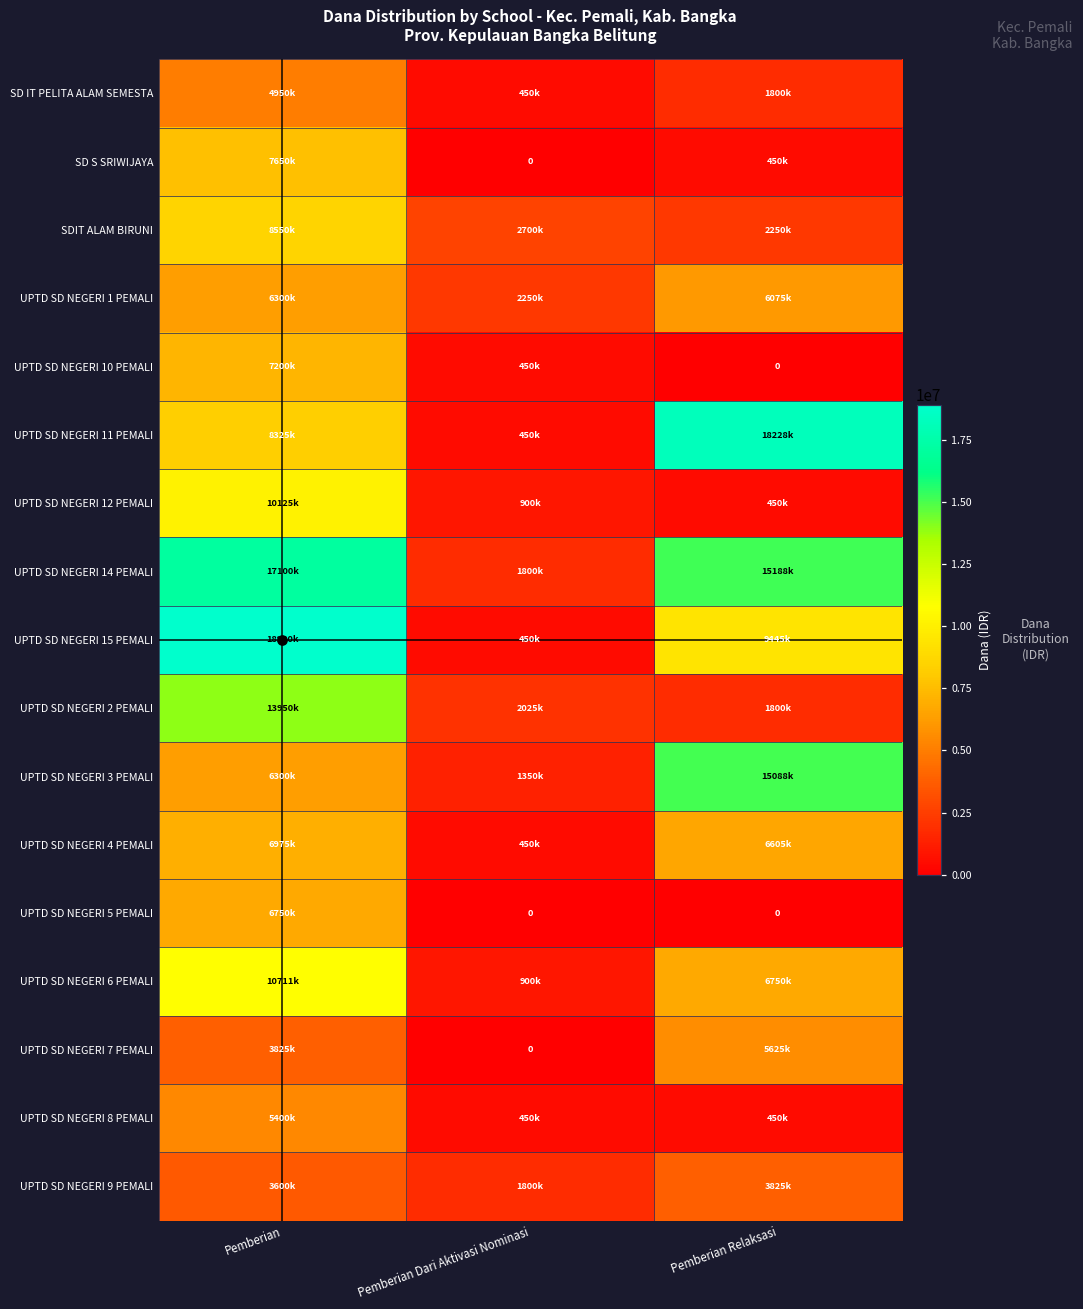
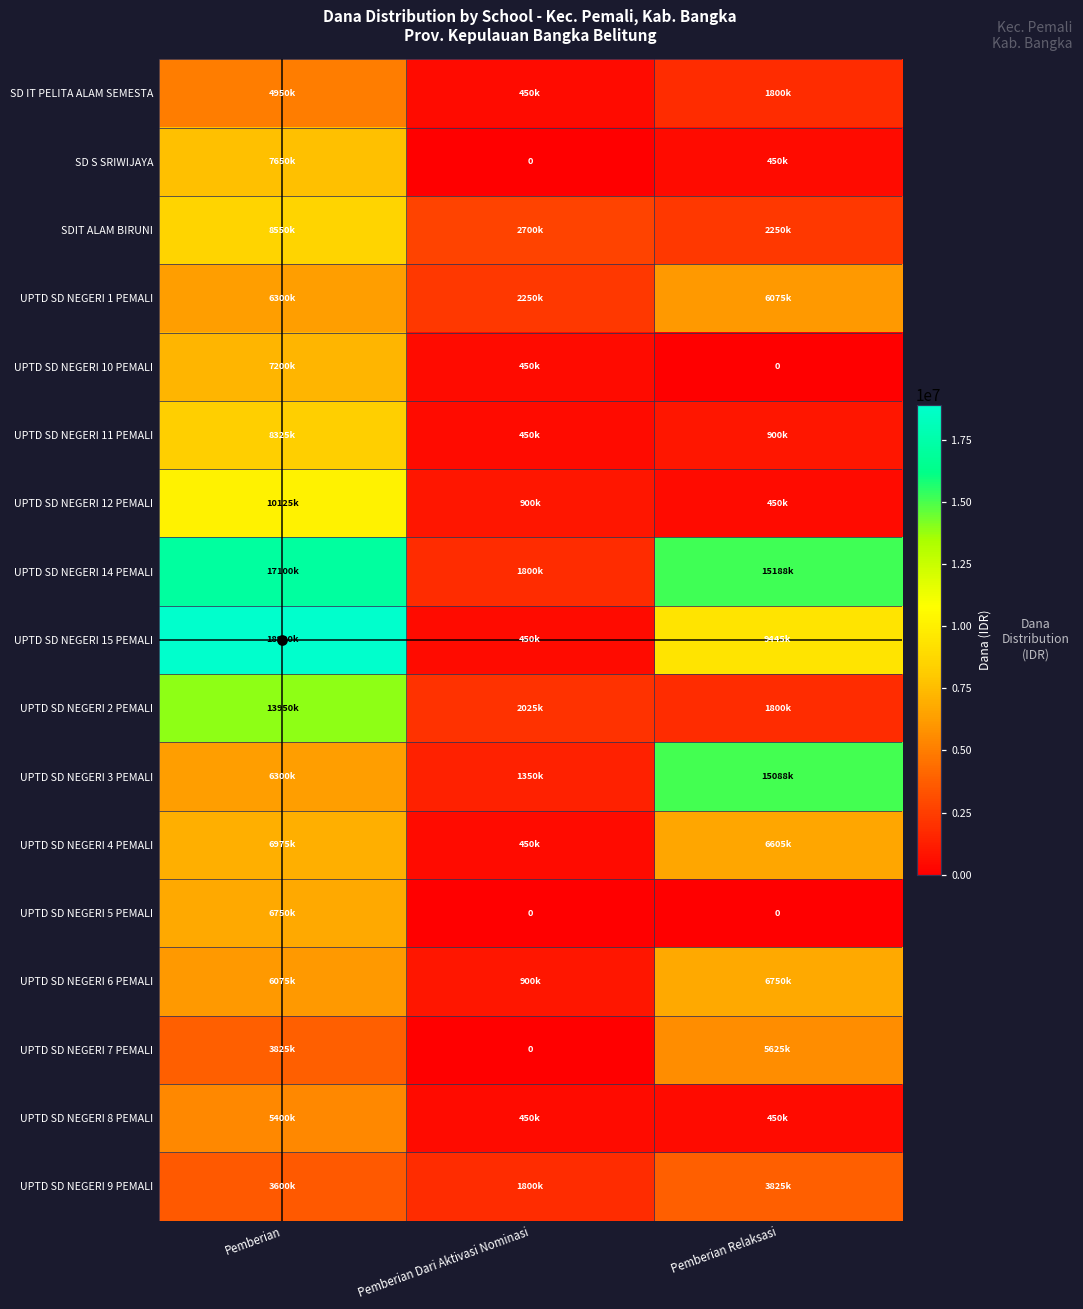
  {
    "SD IT PELITA ALAM SEMESTA": {
      "Pemberian": "4950k",
      "Pemberian Dari Aktivasi Nominasi": "450k",
      "Pemberian Relaksasi": "1800k"
    },
    "SD S SRIWIJAYA": {
      "Pemberian": "7650k",
      "Pemberian Dari Aktivasi Nominasi": "0",
      "Pemberian Relaksasi": "450k"
    },
    "SDIT ALAM BIRUNI": {
      "Pemberian": "8550k",
      "Pemberian Dari Aktivasi Nominasi": "2700k",
      "Pemberian Relaksasi": "2250k"
    },
    "UPTD SD NEGERI 1 PEMALI": {
      "Pemberian": "6300k",
      "Pemberian Dari Aktivasi Nominasi": "2250k",
      "Pemberian Relaksasi": "6075k"
    },
    "UPTD SD NEGERI 10 PEMALI": {
      "Pemberian": "7200k",
      "Pemberian Dari Aktivasi Nominasi": "450k",
      "Pemberian Relaksasi": "0"
    },
    "UPTD SD NEGERI 11 PEMALI": {
      "Pemberian": "8325k",
      "Pemberian Dari Aktivasi Nominasi": "450k",
-     "Pemberian Relaksasi": "18228k"
+     "Pemberian Relaksasi": "900k"
    },
    "UPTD SD NEGERI 12 PEMALI": {
      "Pemberian": "10125k",
      "Pemberian Dari Aktivasi Nominasi": "900k",
      "Pemberian Relaksasi": "450k"
    },
    "UPTD SD NEGERI 14 PEMALI": {
      "Pemberian": "17100k",
      "Pemberian Dari Aktivasi Nominasi": "1800k",
      "Pemberian Relaksasi": "15188k"
    },
    "UPTD SD NEGERI 15 PEMALI": {
      "Pemberian Dari Aktivasi Nominasi": "450k",
      "Pemberian Relaksasi": "9445k"
    },
    "UPTD SD NEGERI 2 PEMALI": {
      "Pemberian": "13950k",
      "Pemberian Dari Aktivasi Nominasi": "2025k",
      "Pemberian Relaksasi": "1800k"
    },
    "UPTD SD NEGERI 3 PEMALI": {
      "Pemberian": "6300k",
      "Pemberian Dari Aktivasi Nominasi": "1350k",
      "Pemberian Relaksasi": "15088k"
    },
    "UPTD SD NEGERI 4 PEMALI": {
      "Pemberian": "6975k",
      "Pemberian Dari Aktivasi Nominasi": "450k",
      "Pemberian Relaksasi": "6605k"
    },
    "UPTD SD NEGERI 5 PEMALI": {
      "Pemberian": "6750k",
      "Pemberian Dari Aktivasi Nominasi": "0",
      "Pemberian Relaksasi": "0"
    },
    "UPTD SD NEGERI 6 PEMALI": {
-     "Pemberian": "10711k",
+     "Pemberian": "6075k",
      "Pemberian Dari Aktivasi Nominasi": "900k",
      "Pemberian Relaksasi": "6750k"
    },
    "UPTD SD NEGERI 7 PEMALI": {
      "Pemberian": "3825k",
      "Pemberian Dari Aktivasi Nominasi": "0",
      "Pemberian Relaksasi": "5625k"
    },
    "UPTD SD NEGERI 8 PEMALI": {
      "Pemberian": "5400k",
      "Pemberian Dari Aktivasi Nominasi": "450k",
      "Pemberian Relaksasi": "450k"
    },
    "UPTD SD NEGERI 9 PEMALI": {
      "Pemberian": "3600k",
      "Pemberian Dari Aktivasi Nominasi": "1800k",
      "Pemberian Relaksasi": "3825k"
    }
  }
